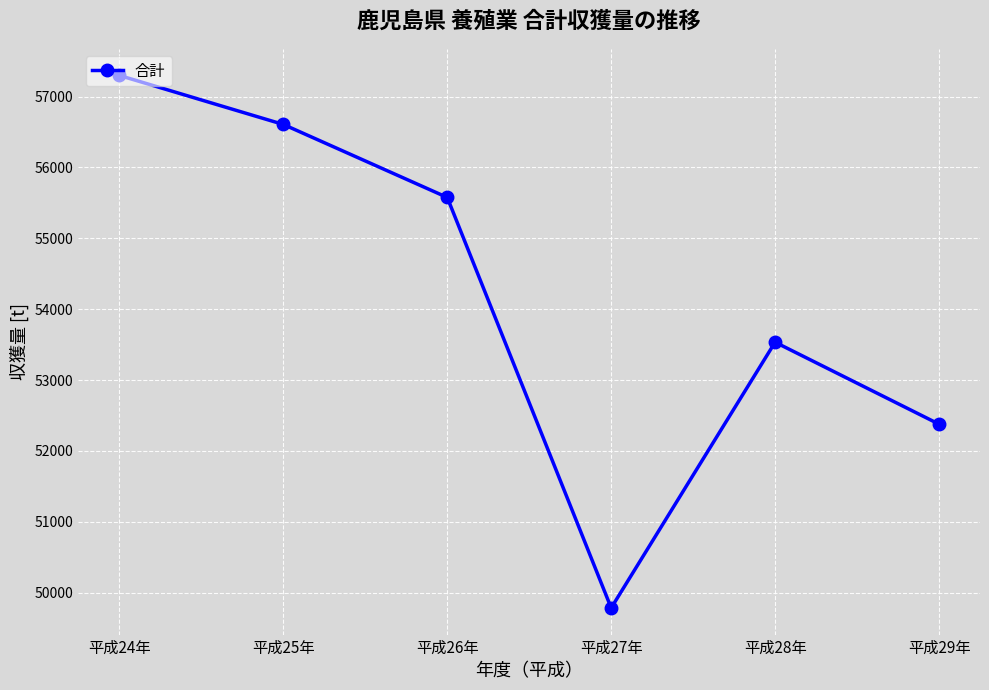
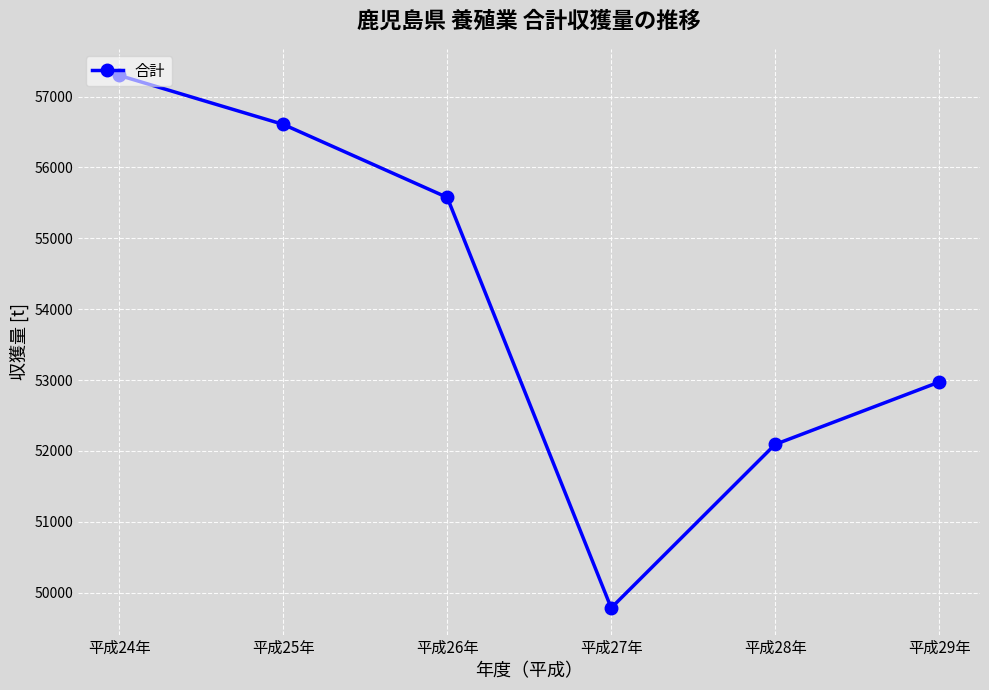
  {
    "平成25年": 56600,
    "平成26年": 55600,
    "平成27年": 49800,
-   "平成28年": 53500,
-   "平成29年": 52400
+   "平成28年": 52100,
+   "平成29年": 53000
  }
